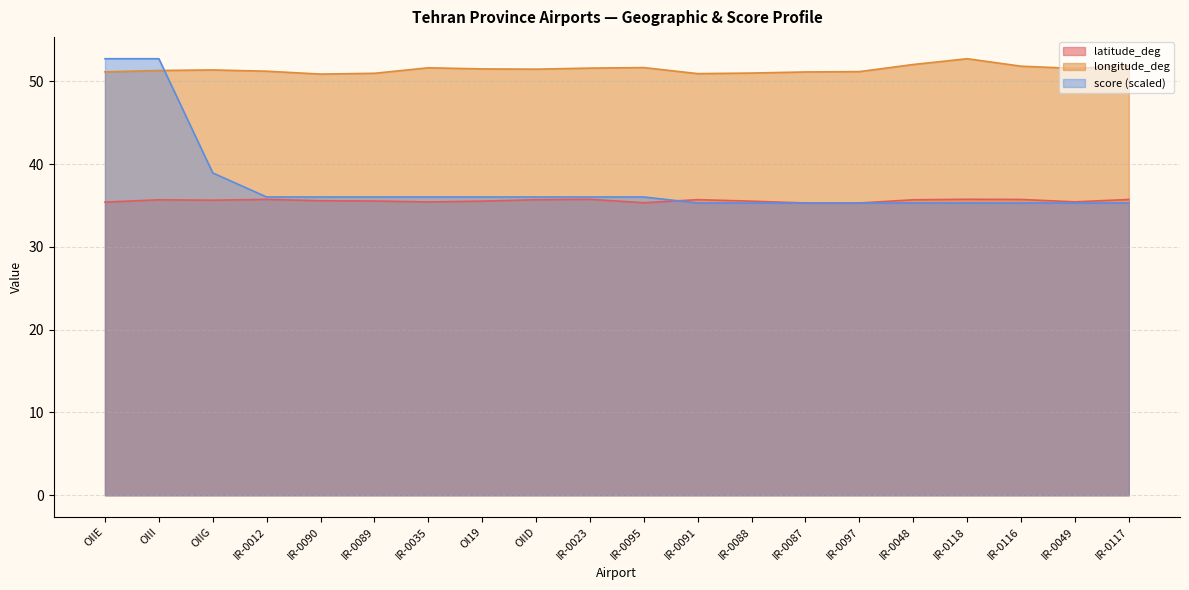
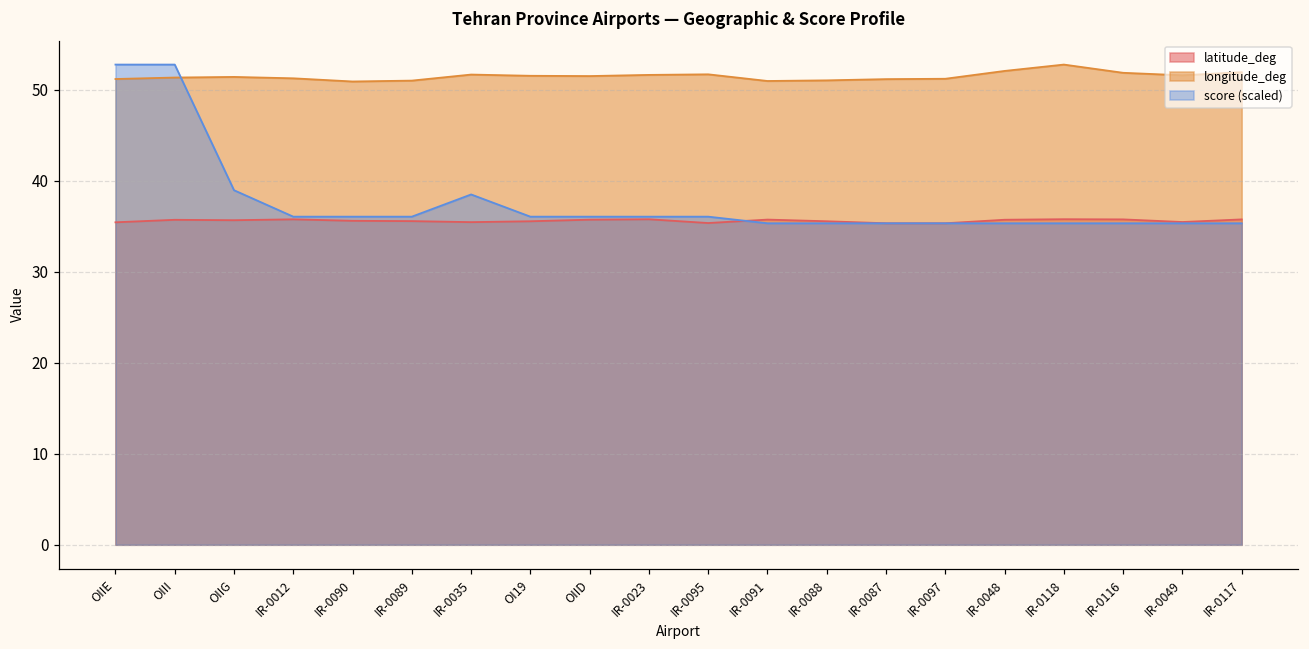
  {
    "score (scaled)": {
      "OIIE": 53,
      "OIII": 53,
      "OIIG": 39,
      "IR-0090": 36,
      "IR-0089": 36,
-     "IR-0035": 36,
+     "IR-0035": 38,
      "OI19": 36,
      "OIID": 36,
      "IR-0095": 36,
      "IR-0091": 35,
      "IR-0048": 35,
      "IR-0118": 35,
      "IR-0116": 35,
      "IR-0117": 35
    }
  }
